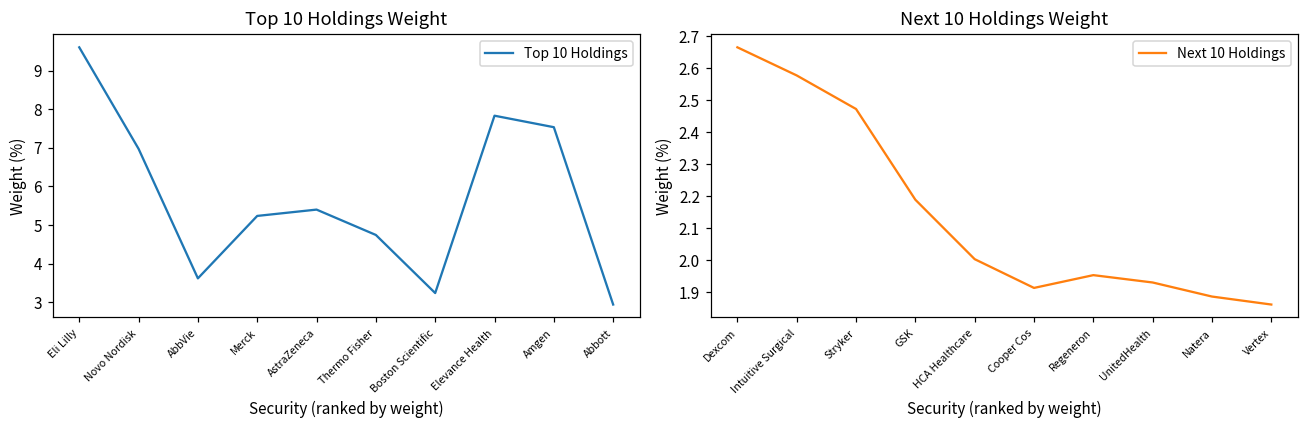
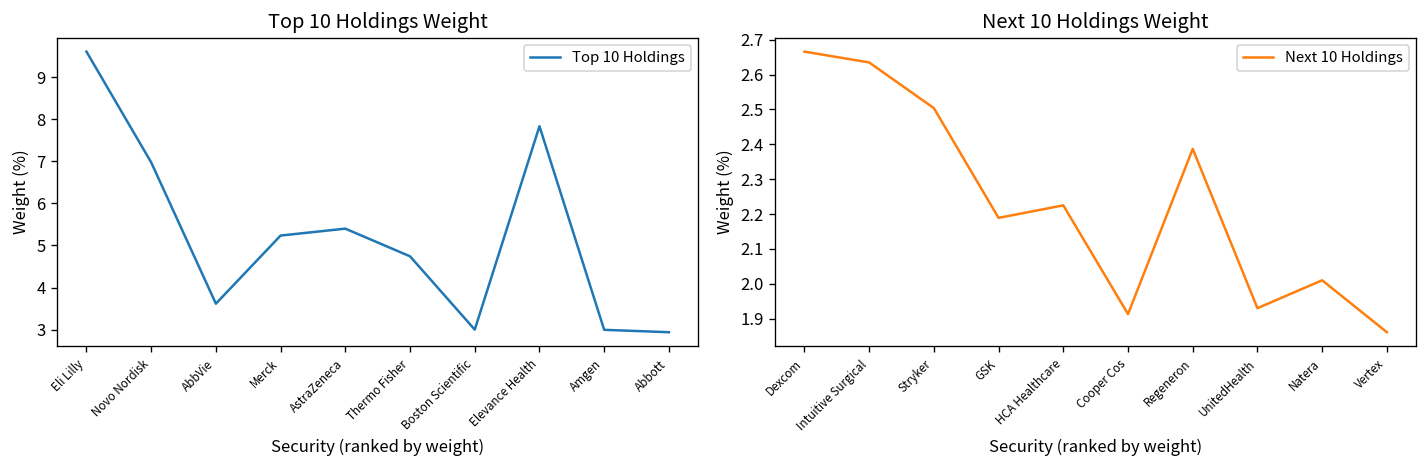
  {
    "Top 10 Holdings Weight": {
      "Eli Lilly": 9.6,
      "Novo Nordisk": 7.0,
      "AbbVie": 3.6,
      "Merck": 5.2,
      "AstraZeneca": 5.4,
      "Thermo Fisher": 4.7,
-     "Boston Scientific": 3.2,
+     "Boston Scientific": 3.0,
      "Elevance Health": 7.8,
-     "Amgen": 7.5,
+     "Amgen": 3.0,
      "Abbott": 2.9
    },
    "Next 10 Holdings Weight": {
      "Dexcom": 2.67,
-     "Intuitive Surgical": 2.58,
-     "Stryker": 2.47,
+     "Intuitive Surgical": 2.64,
+     "Stryker": 2.50,
      "GSK": 2.19,
-     "HCA Healthcare": 2.00,
+     "HCA Healthcare": 2.23,
      "Cooper Cos": 1.91,
-     "Regeneron": 1.95,
+     "Regeneron": 2.39,
      "UnitedHealth": 1.93,
-     "Natera": 1.89,
+     "Natera": 2.01,
      "Vertex": 1.86
    }
  }
